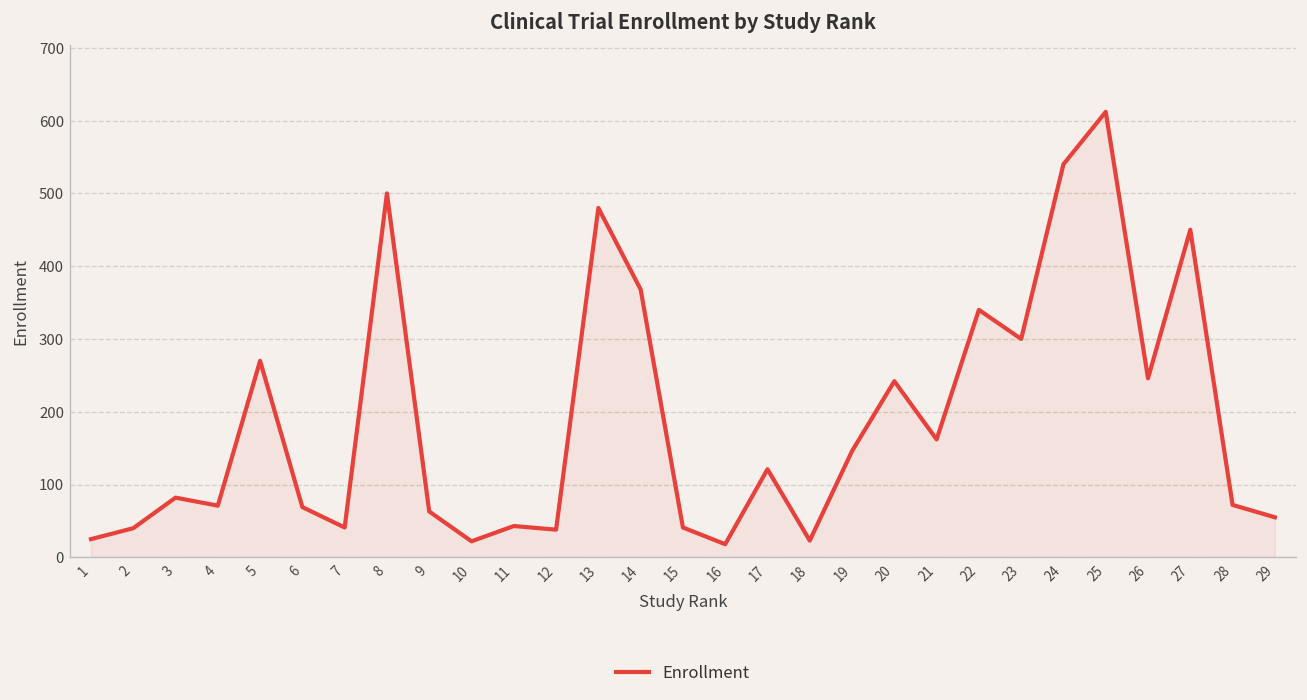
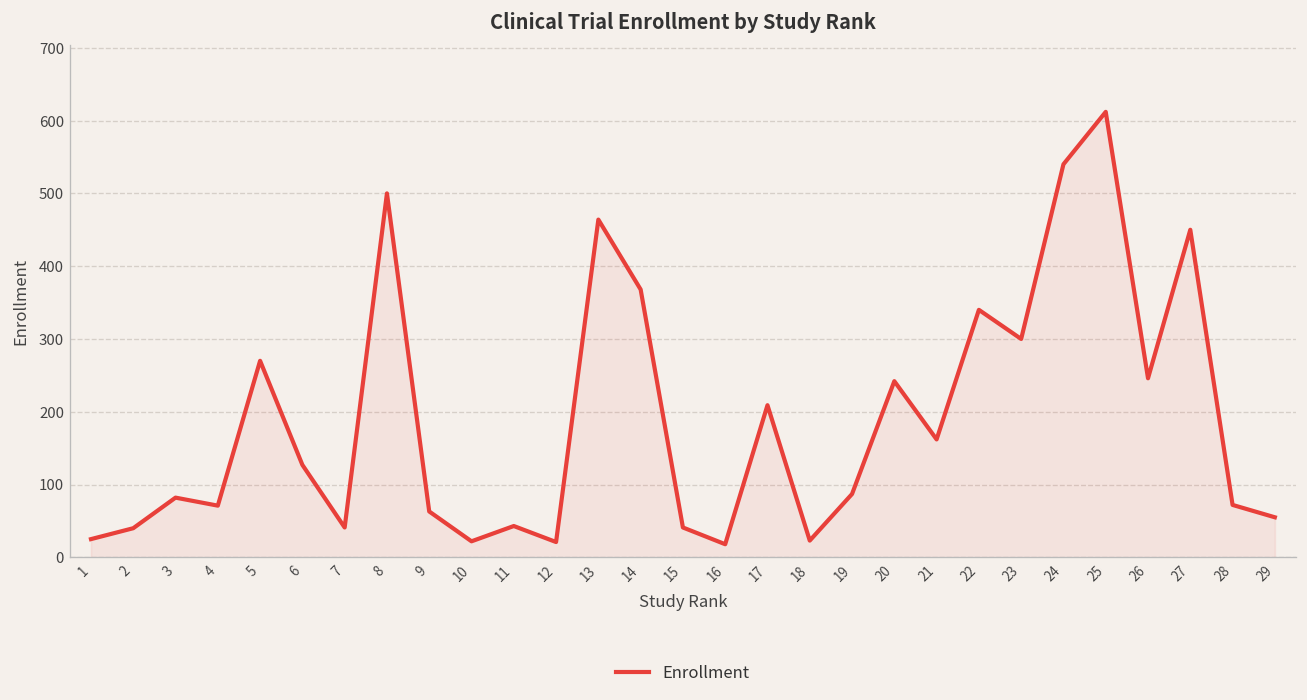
  {
    "1": 30,
    "2": 40,
    "3": 80,
    "4": 70,
    "5": 270,
-   "6": 70,
+   "6": 130,
    "7": 40,
    "8": 500,
    "9": 60,
    "10": 20,
    "11": 40,
-   "12": 40,
-   "13": 480,
+   "12": 20,
+   "13": 460,
    "14": 370,
    "15": 40,
    "16": 20,
-   "17": 120,
+   "17": 210,
    "18": 20,
-   "19": 150,
+   "19": 90,
    "20": 240,
    "21": 160,
    "22": 340,
    "23": 300,
    "24": 540,
    "25": 610,
    "26": 250,
    "27": 450,
    "28": 70,
    "29": 60
  }
